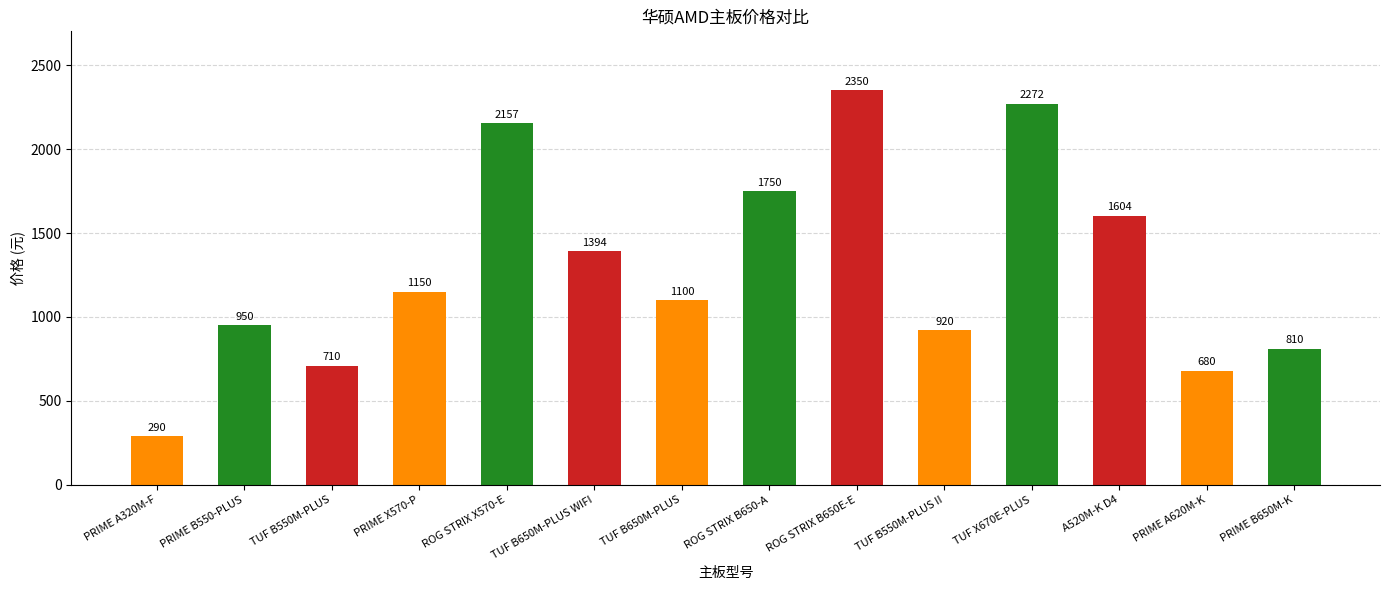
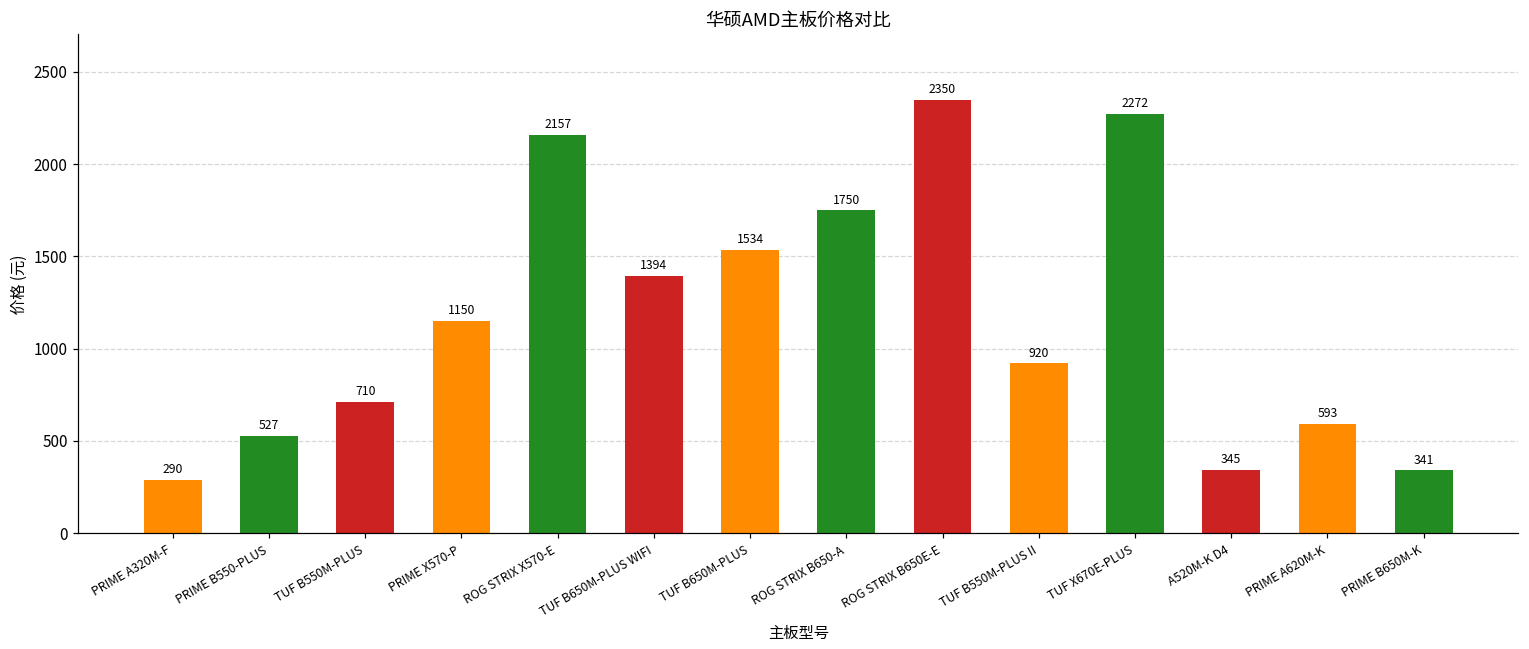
  {
    "PRIME A320M-F": 290,
-   "PRIME B550-PLUS": 950,
+   "PRIME B550-PLUS": 527,
    "TUF B550M-PLUS": 710,
    "PRIME X570-P": 1150,
    "ROG STRIX X570-E": 2157,
    "TUF B650M-PLUS WIFI": 1394,
-   "TUF B650M-PLUS": 1100,
+   "TUF B650M-PLUS": 1534,
    "ROG STRIX B650-A": 1750,
    "ROG STRIX B650E-E": 2350,
    "TUF B550M-PLUS II": 920,
    "TUF X670E-PLUS": 2272,
-   "A520M-K D4": 1604,
-   "PRIME A620M-K": 680,
-   "PRIME B650M-K": 810
+   "A520M-K D4": 345,
+   "PRIME A620M-K": 593,
+   "PRIME B650M-K": 341
  }
